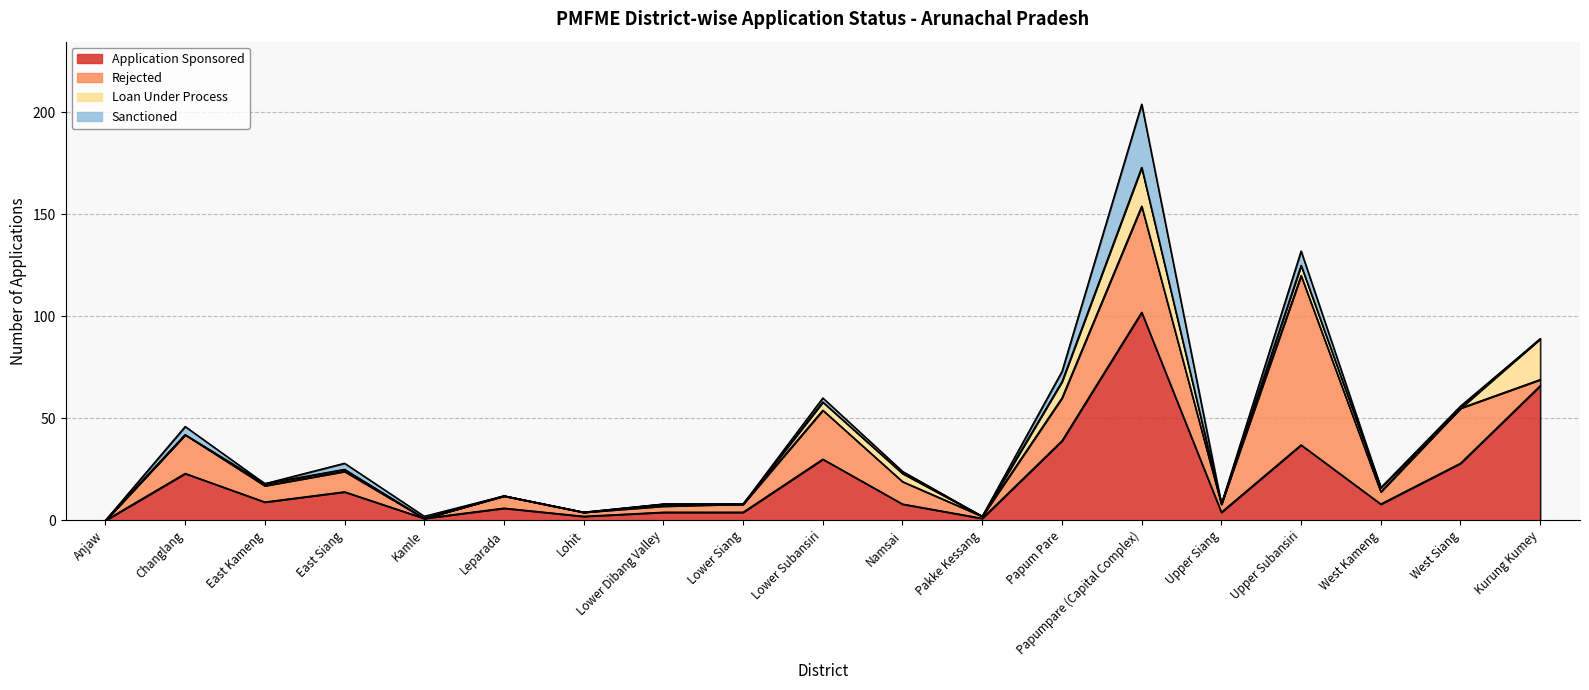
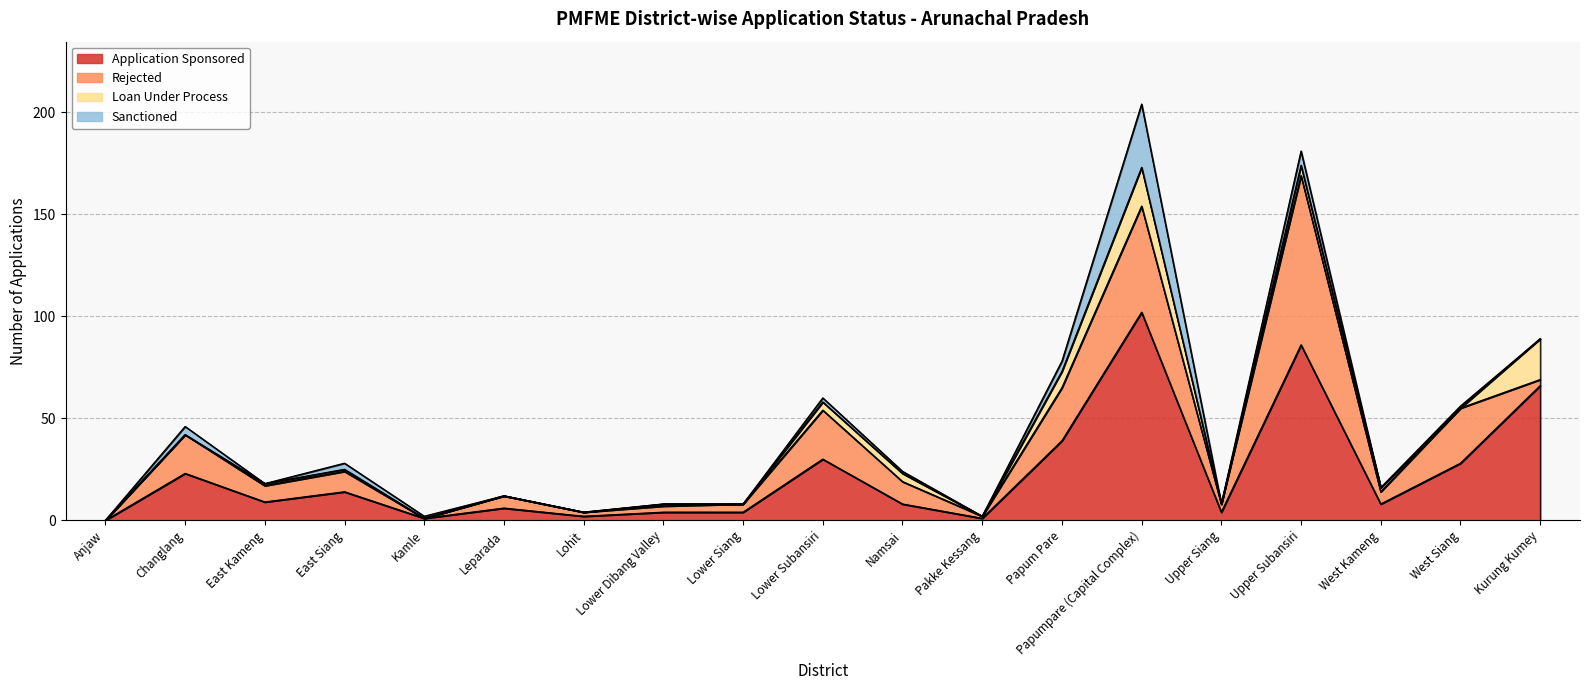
  {
    "Application Sponsored": {
      "Changlang": 23,
      "East Kameng": 9,
      "East Siang": 14,
      "Leparada": 6,
      "Lohit": 2,
      "Lower Dibang Valley": 4,
      "Lower Siang": 4,
      "Lower Subansiri": 30,
      "Namsai": 8,
      "Papum Pare": 39,
      "Papumpare (Capital Complex)": 102,
      "Upper Siang": 4,
-     "Upper Subansiri": 37,
+     "Upper Subansiri": 86,
      "West Kameng": 8,
      "West Siang": 28,
      "Kurung Kumey": 66
    },
    "Rejected": {
      "Lower Subansiri": 24,
      "Namsai": 11,
-     "Papum Pare": 21,
+     "Papum Pare": 26,
      "Papumpare (Capital Complex)": 52,
      "Upper Subansiri": 83,
      "West Kameng": 6,
      "Kurung Kumey": 3
    },
    "Loan Under Process": {
      "Lower Subansiri": 4,
      "Papum Pare": 8,
      "Papumpare (Capital Complex)": 19,
      "Upper Subansiri": 5
    },
    "Sanctioned": {
      "Changlang": 4,
      "East Siang": 3,
      "Lower Subansiri": 2,
      "Papum Pare": 5,
      "Papumpare (Capital Complex)": 31,
      "Upper Subansiri": 7
    }
  }
